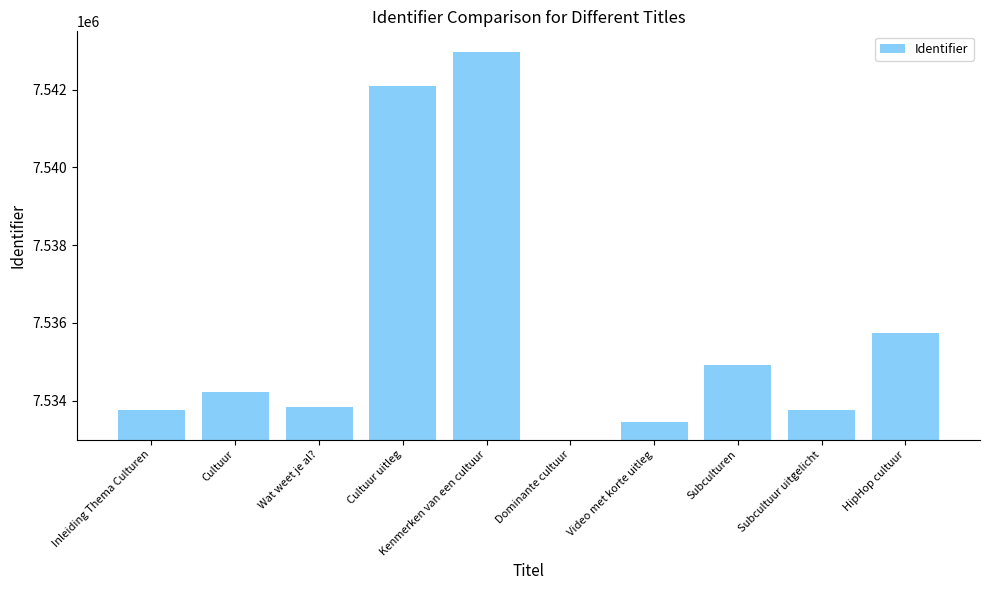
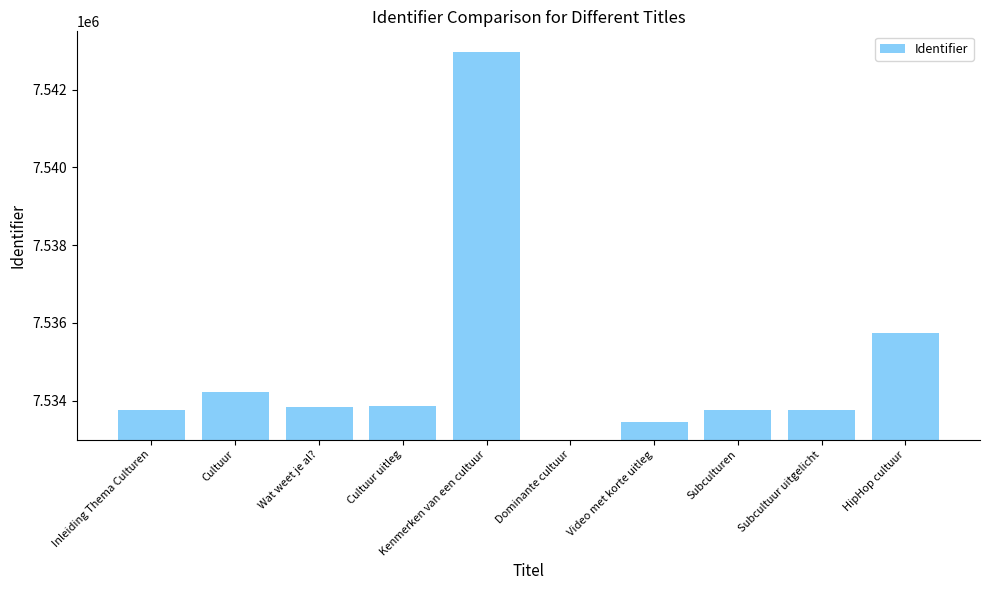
  {
    "Inleiding Thema Culturen": 7533800,
    "Cultuur": 7534200,
    "Wat weet je al?": 7533800,
-   "Cultuur uitleg": 7542100,
+   "Cultuur uitleg": 7533900,
    "Kenmerken van een cultuur": 7543000,
    "Video met korte uitleg": 7533500,
-   "Subculturen": 7534900,
+   "Subculturen": 7533800,
    "Subcultuur uitgelicht": 7533800,
    "HipHop cultuur": 7535700
  }
